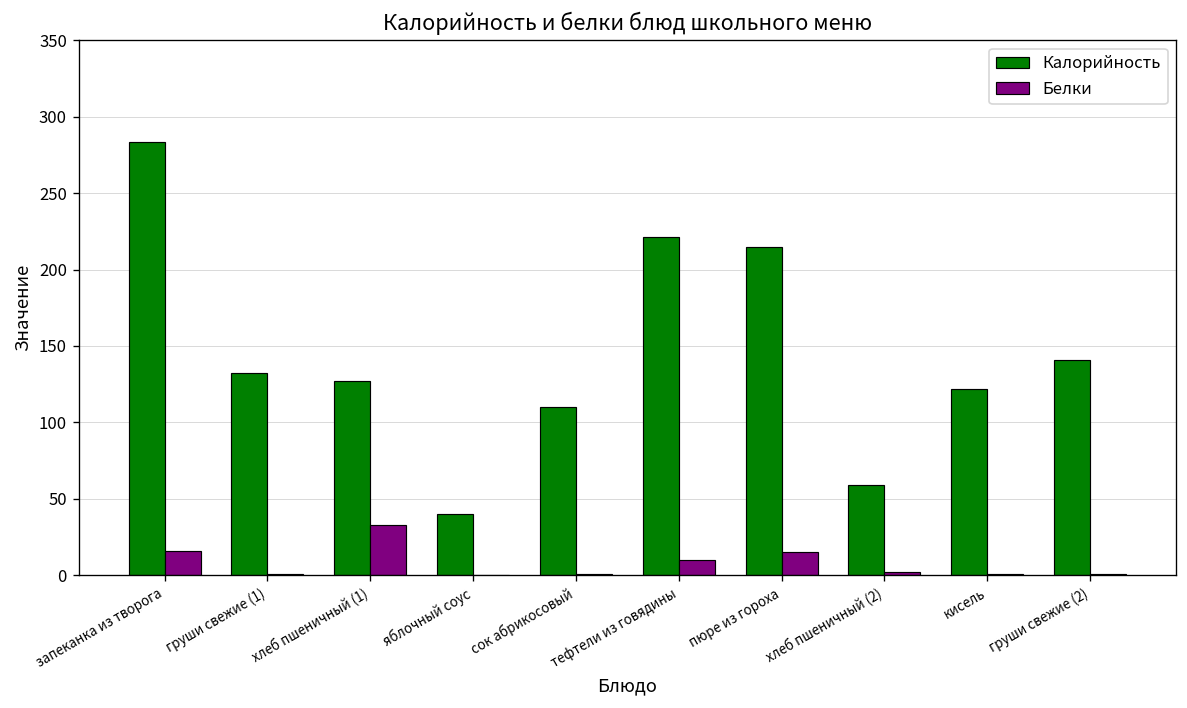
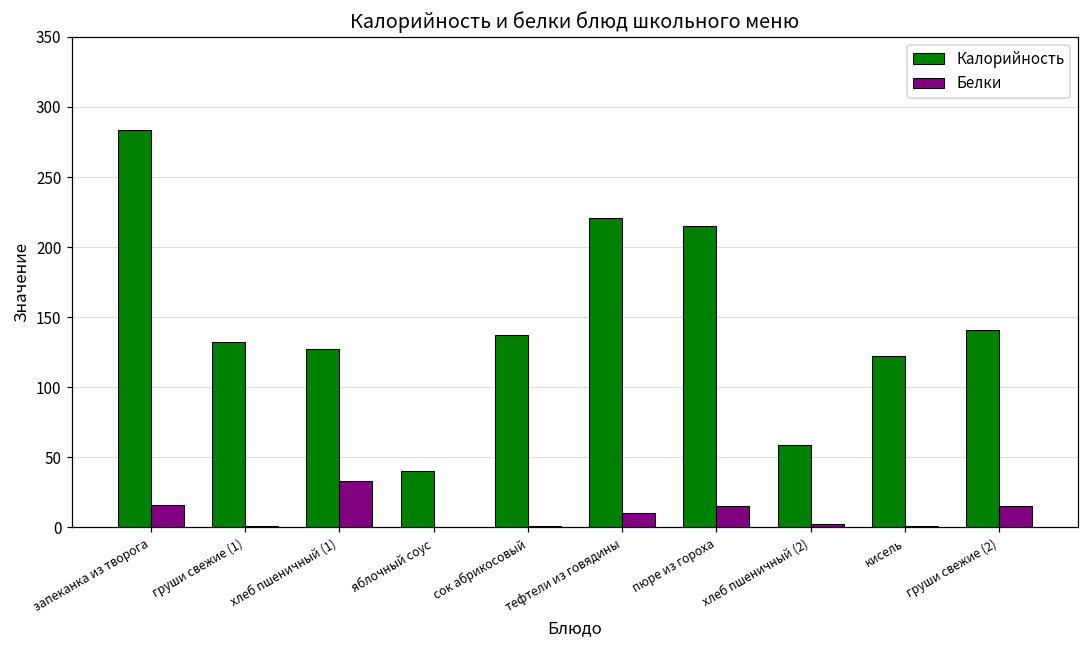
  {
    "Калорийность": {
      "запеканка из творога": 283,
      "груши свежие (1)": 132,
      "хлеб пшеничный (1)": 127,
      "яблочный соус": 40,
-     "сок абрикосовый": 110,
+     "сок абрикосовый": 137,
      "тефтели из говядины": 221,
      "пюре из гороха": 215,
      "хлеб пшеничный (2)": 59,
      "кисель": 122,
      "груши свежие (2)": 141
    },
    "Белки": {
      "запеканка из творога": 16,
      "хлеб пшеничный (1)": 33,
      "яблочный соус": 0,
      "тефтели из говядины": 10,
      "пюре из гороха": 15,
      "хлеб пшеничный (2)": 2,
-     "груши свежие (2)": 1
+     "груши свежие (2)": 15
    }
  }
